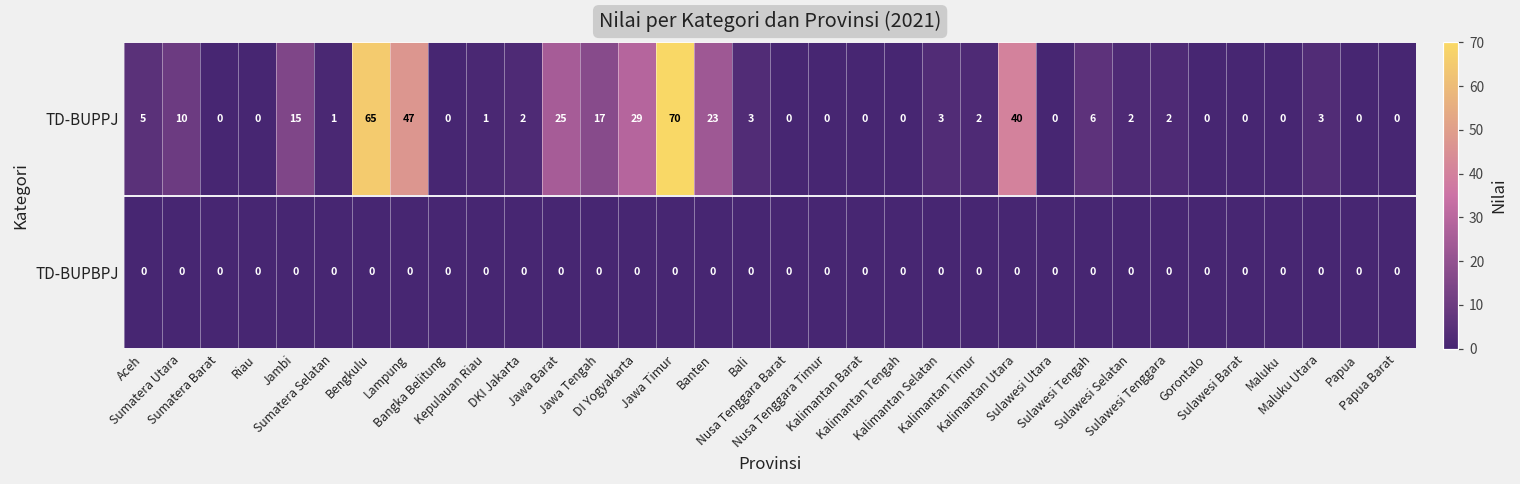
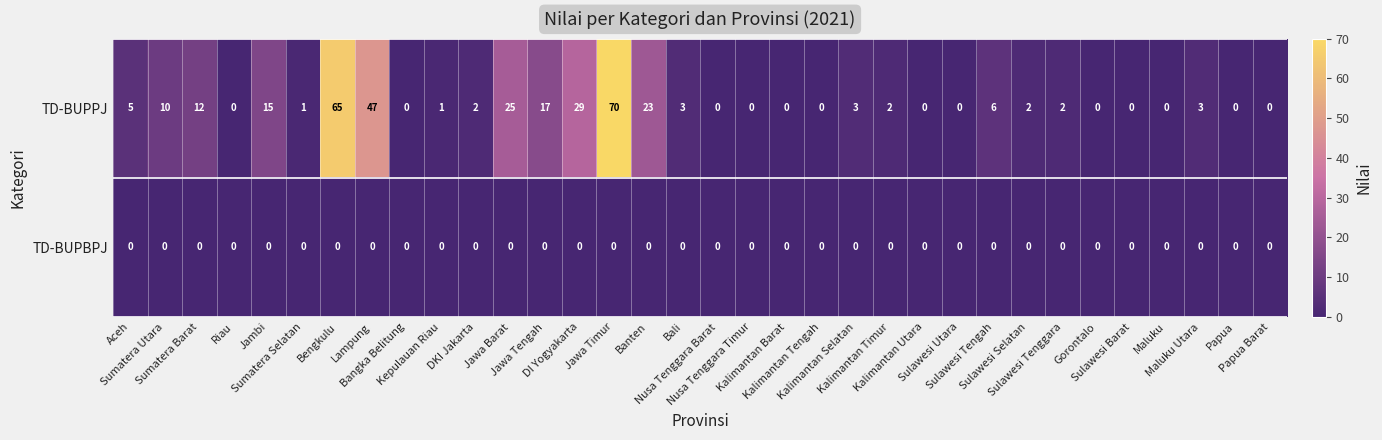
  {
    "TD-BUPPJ": {
      "Aceh": 5,
      "Sumatera Utara": 10,
-     "Sumatera Barat": 0,
+     "Sumatera Barat": 12,
      "Riau": 0,
      "Jambi": 15,
      "Sumatera Selatan": 1,
      "Bengkulu": 65,
      "Lampung": 47,
      "Bangka Belitung": 0,
      "Kepulauan Riau": 1,
      "DKI Jakarta": 2,
      "Jawa Barat": 25,
      "Jawa Tengah": 17,
      "DI Yogyakarta": 29,
      "Jawa Timur": 70,
      "Banten": 23,
      "Bali": 3,
      "Nusa Tenggara Barat": 0,
      "Nusa Tenggara Timur": 0,
      "Kalimantan Barat": 0,
      "Kalimantan Tengah": 0,
      "Kalimantan Selatan": 3,
      "Kalimantan Timur": 2,
-     "Kalimantan Utara": 40,
+     "Kalimantan Utara": 0,
      "Sulawesi Utara": 0,
      "Sulawesi Tengah": 6,
      "Sulawesi Selatan": 2,
      "Sulawesi Tenggara": 2,
      "Gorontalo": 0,
      "Sulawesi Barat": 0,
      "Maluku": 0,
      "Maluku Utara": 3,
      "Papua": 0,
      "Papua Barat": 0
    },
    "TD-BUPBPJ": {
      "Aceh": 0,
      "Sumatera Utara": 0,
      "Sumatera Barat": 0,
      "Riau": 0,
      "Jambi": 0,
      "Sumatera Selatan": 0,
      "Bengkulu": 0,
      "Lampung": 0,
      "Bangka Belitung": 0,
      "Kepulauan Riau": 0,
      "DKI Jakarta": 0,
      "Jawa Barat": 0,
      "Jawa Tengah": 0,
      "DI Yogyakarta": 0,
      "Jawa Timur": 0,
      "Banten": 0,
      "Bali": 0,
      "Nusa Tenggara Barat": 0,
      "Nusa Tenggara Timur": 0,
      "Kalimantan Barat": 0,
      "Kalimantan Tengah": 0,
      "Kalimantan Selatan": 0,
      "Kalimantan Timur": 0,
      "Kalimantan Utara": 0,
      "Sulawesi Utara": 0,
      "Sulawesi Tengah": 0,
      "Sulawesi Selatan": 0,
      "Sulawesi Tenggara": 0,
      "Gorontalo": 0,
      "Sulawesi Barat": 0,
      "Maluku": 0,
      "Maluku Utara": 0,
      "Papua": 0,
      "Papua Barat": 0
    }
  }
